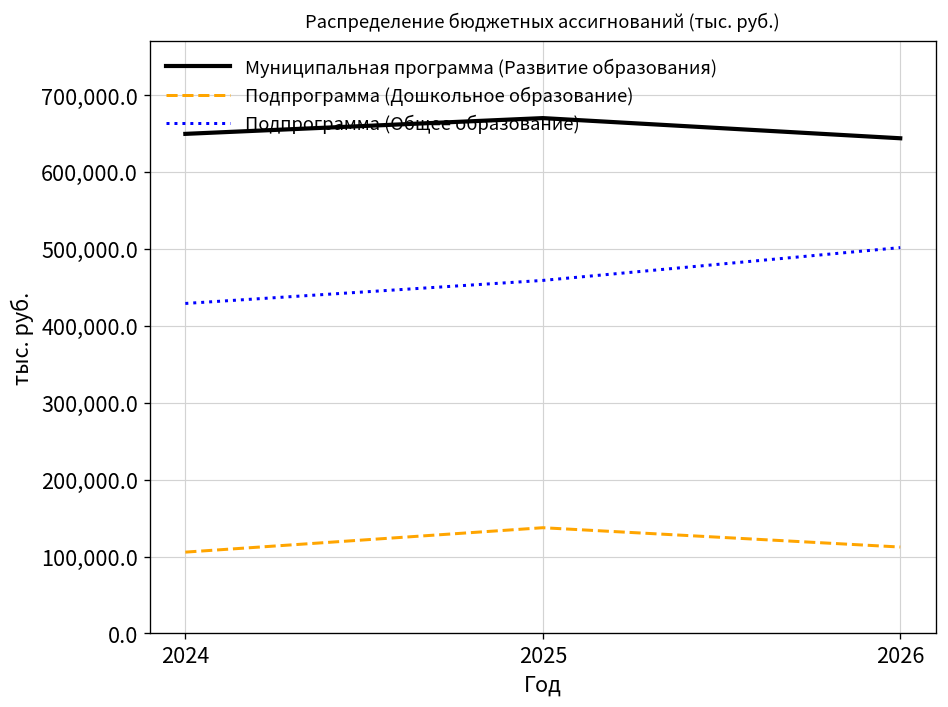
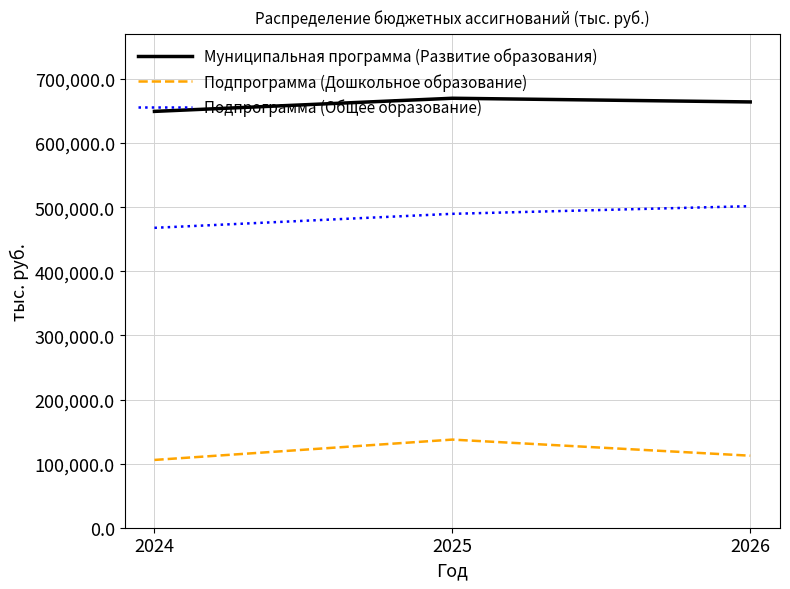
  {
    "Муниципальная программа (Развитие образования)": {
      "2024": "650,000",
      "2025": "670,000",
-     "2026": "640,000"
+     "2026": "660,000"
    },
    "Подпрограмма (Дошкольное образование)": {
      "2024": "110,000",
      "2025": "140,000",
      "2026": "110,000"
    },
    "Подпрограмма (Общее образование)": {
-     "2024": "430,000",
-     "2025": "460,000",
+     "2024": "470,000",
+     "2025": "490,000",
      "2026": "500,000"
    }
  }
